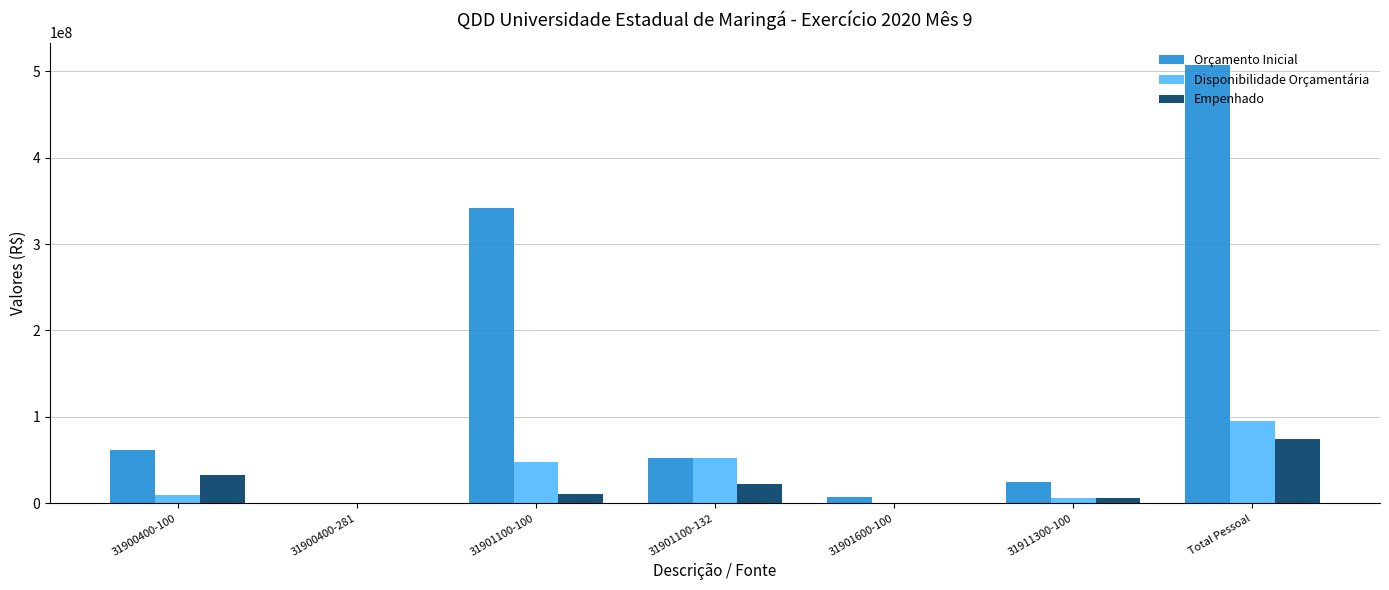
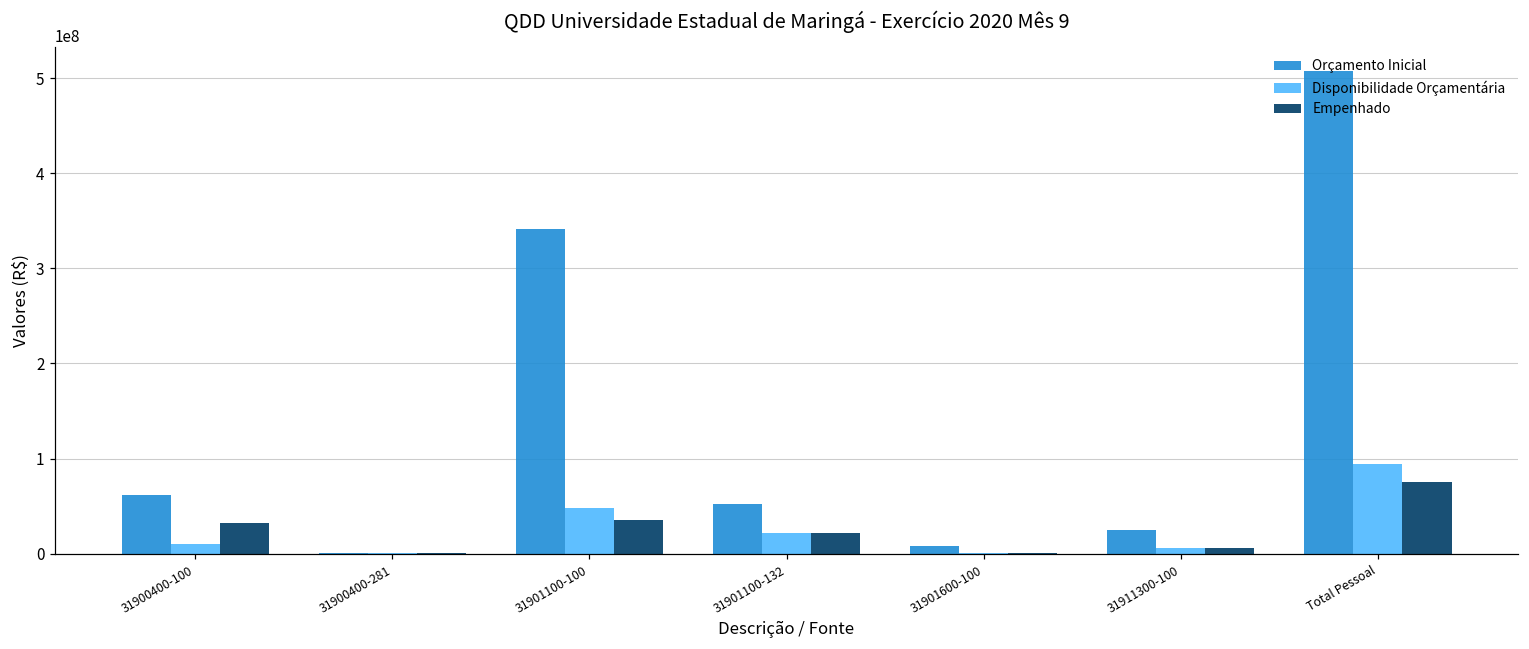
  {
    "Orçamento Inicial": {
      "31900400-100": 60000000,
      "31901100-100": 340000000,
      "31901100-132": 50000000,
      "31901600-100": 10000000,
      "31911300-100": 30000000,
      "Total Pessoal": 510000000
    },
    "Disponibilidade Orçamentária": {
      "31900400-100": 10000000,
      "31901100-100": 50000000,
-     "31901100-132": 50000000,
+     "31901100-132": 20000000,
      "31911300-100": 10000000,
      "Total Pessoal": 90000000
    },
    "Empenhado": {
      "31900400-100": 30000000,
-     "31901100-100": 10000000,
+     "31901100-100": 40000000,
      "31901100-132": 20000000,
      "31911300-100": 10000000,
      "Total Pessoal": 70000000
    }
  }
